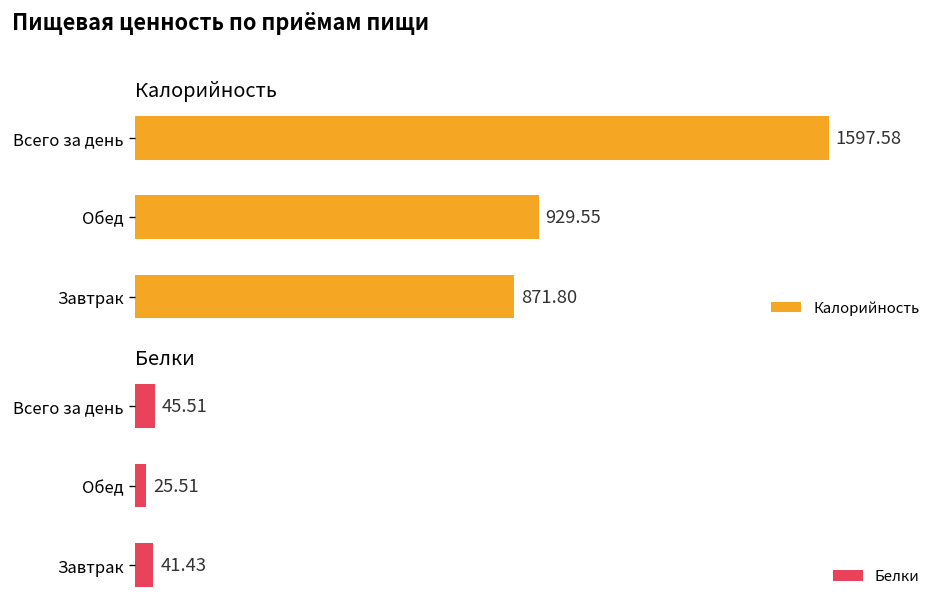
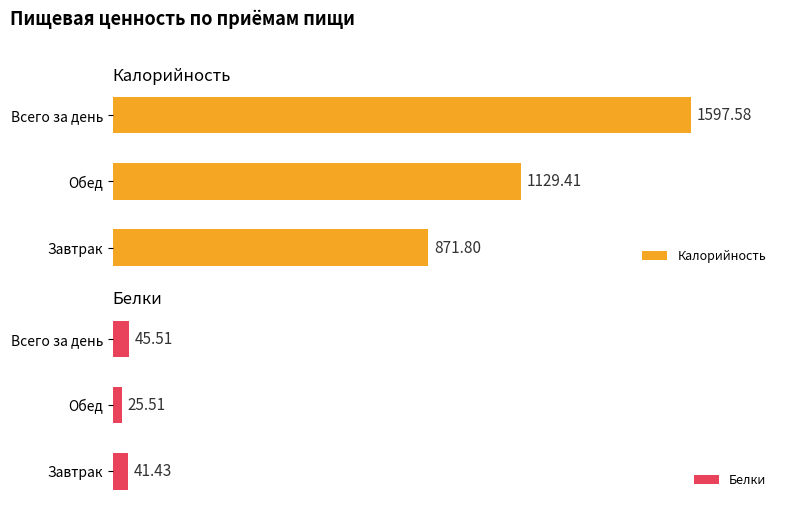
  {
    "Калорийность": {
      "Всего за день": 1597.58,
-     "Обед": 929.55,
+     "Обед": 1129.41,
      "Завтрак": 871.80
    },
    "Белки": {
      "Всего за день": 45.51,
      "Обед": 25.51,
      "Завтрак": 41.43
    }
  }
